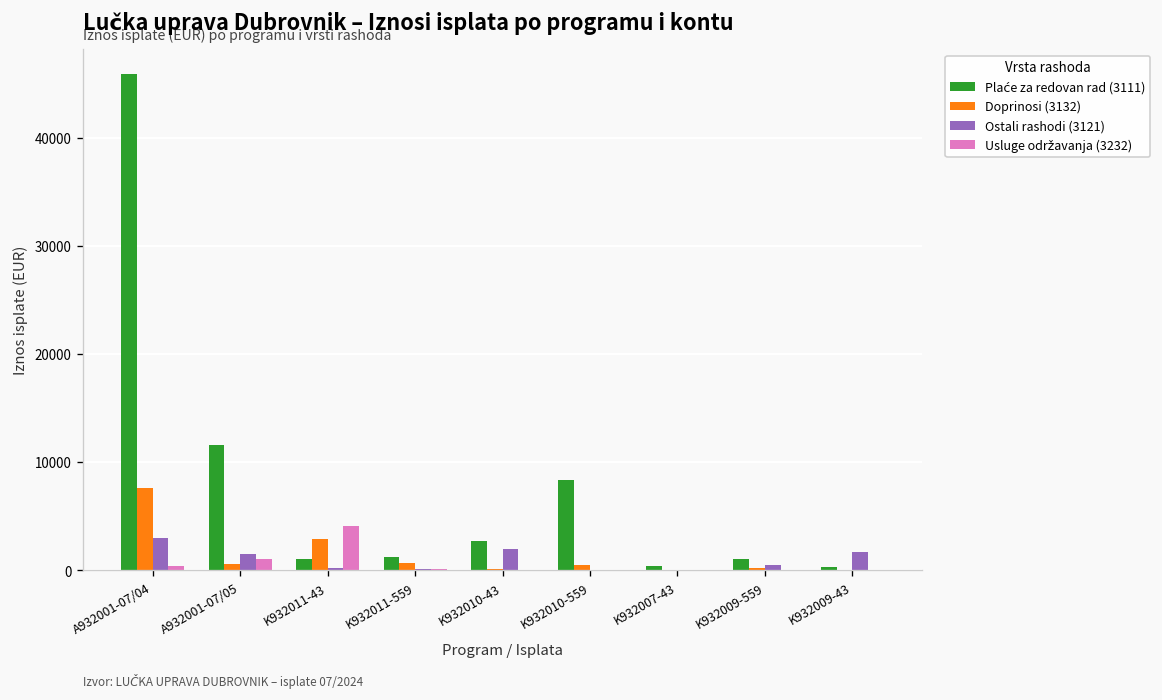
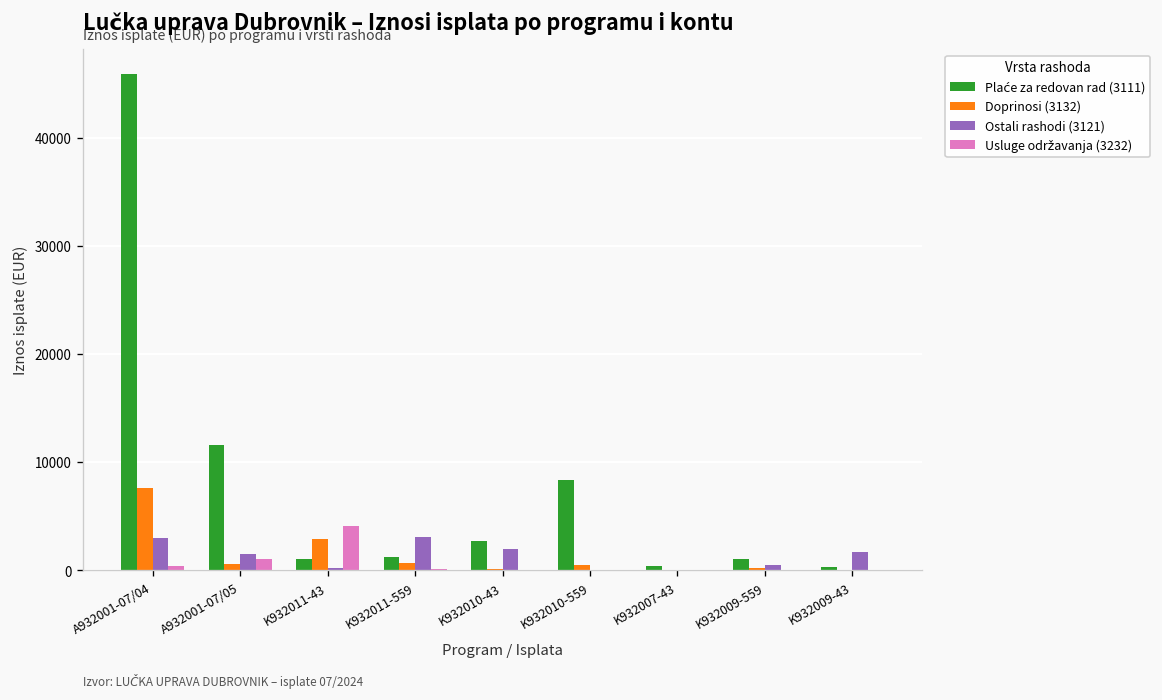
  {
    "Plaće za redovan rad (3111)": {
      "A932001-07/04": 46000,
      "A932001-07/05": 12000,
      "K932011-43": 1000,
      "K932011-559": 1000,
      "K932010-43": 3000,
      "K932010-559": 8000,
      "K932007-43": 0,
      "K932009-559": 1000
    },
    "Doprinosi (3132)": {
      "A932001-07/04": 8000,
      "A932001-07/05": 1000,
      "K932011-43": 3000,
      "K932011-559": 1000,
      "K932010-559": 0
    },
    "Ostali rashodi (3121)": {
      "A932001-07/04": 3000,
      "A932001-07/05": 2000,
-     "K932011-559": 0,
+     "K932011-559": 3000,
      "K932010-43": 2000,
      "K932009-559": 0,
      "K932009-43": 2000
    },
    "Usluge održavanja (3232)": {
      "A932001-07/04": 0,
      "A932001-07/05": 1000,
      "K932011-43": 4000,
      "K932010-43": 0,
      "K932010-559": 0,
      "K932007-43": 0,
      "K932009-559": 0,
      "K932009-43": 0
    }
  }
